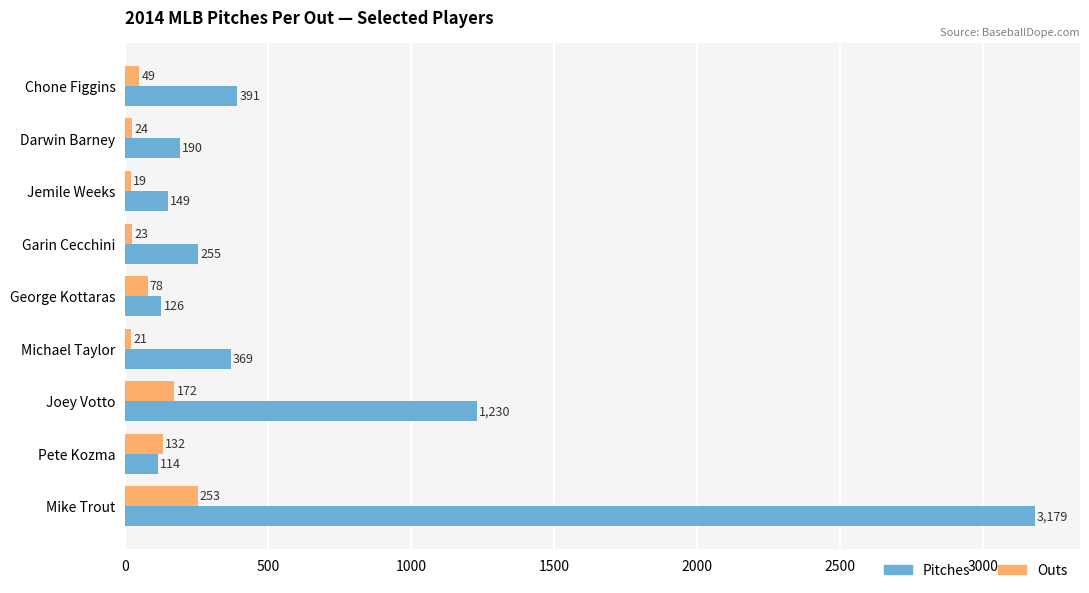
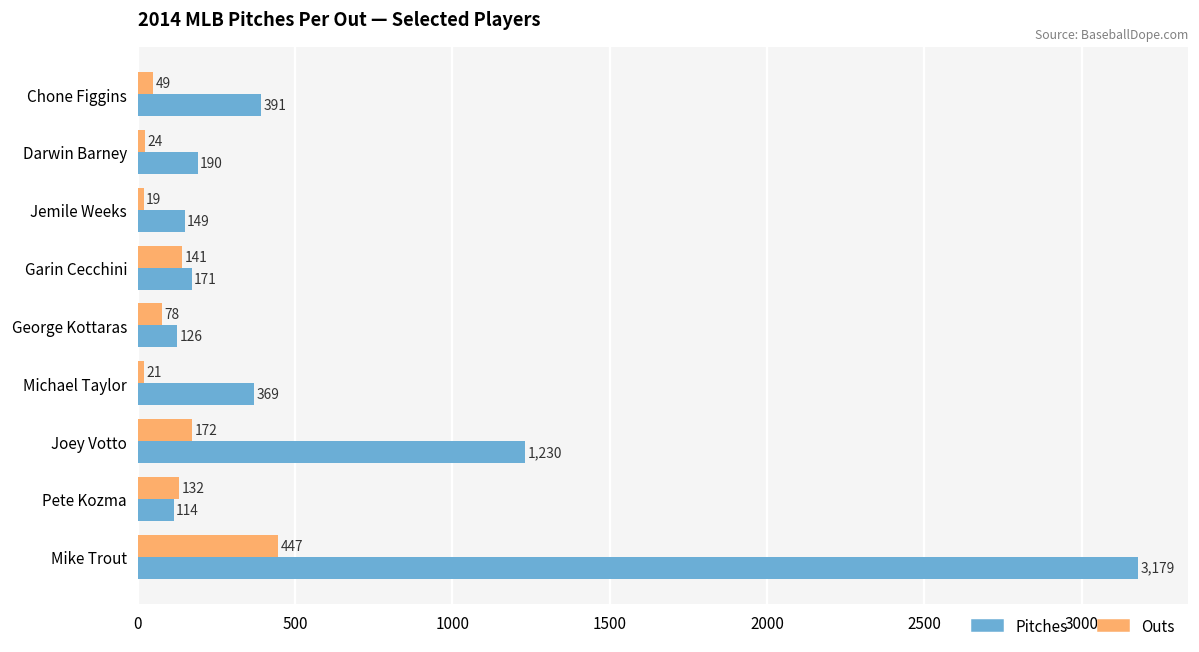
  {
    "Pitches": {
      "Chone Figgins": "391",
      "Darwin Barney": "190",
      "Jemile Weeks": "149",
-     "Garin Cecchini": "255",
+     "Garin Cecchini": "171",
      "George Kottaras": "126",
      "Michael Taylor": "369",
      "Joey Votto": "1,230",
      "Pete Kozma": "114",
      "Mike Trout": "3,179"
    },
    "Outs": {
      "Chone Figgins": "49",
      "Darwin Barney": "24",
      "Jemile Weeks": "19",
-     "Garin Cecchini": "23",
+     "Garin Cecchini": "141",
      "George Kottaras": "78",
      "Michael Taylor": "21",
      "Joey Votto": "172",
      "Pete Kozma": "132",
-     "Mike Trout": "253"
+     "Mike Trout": "447"
    }
  }
